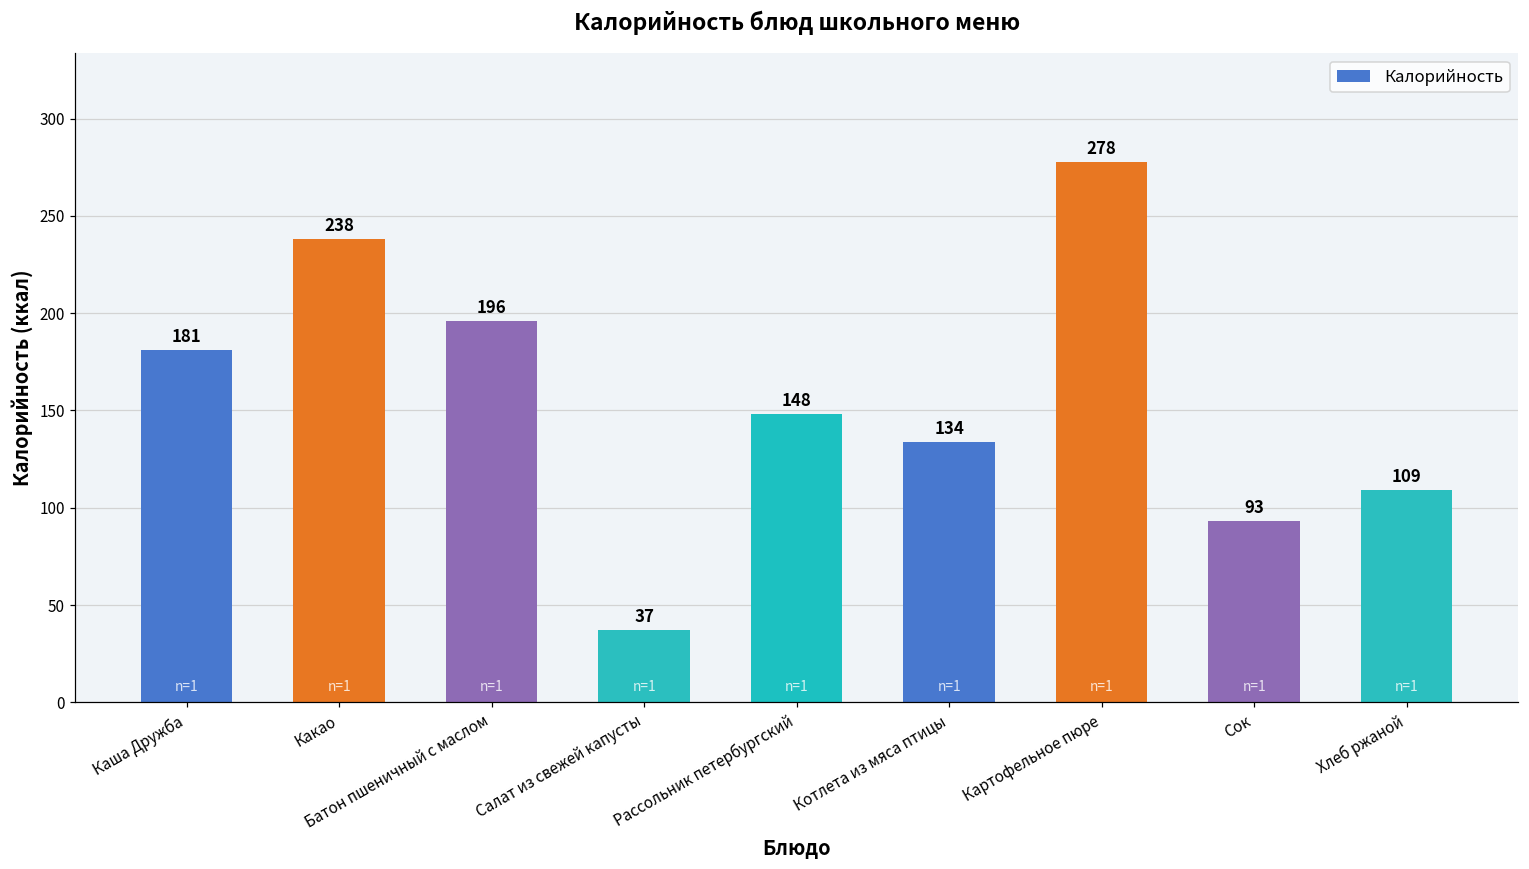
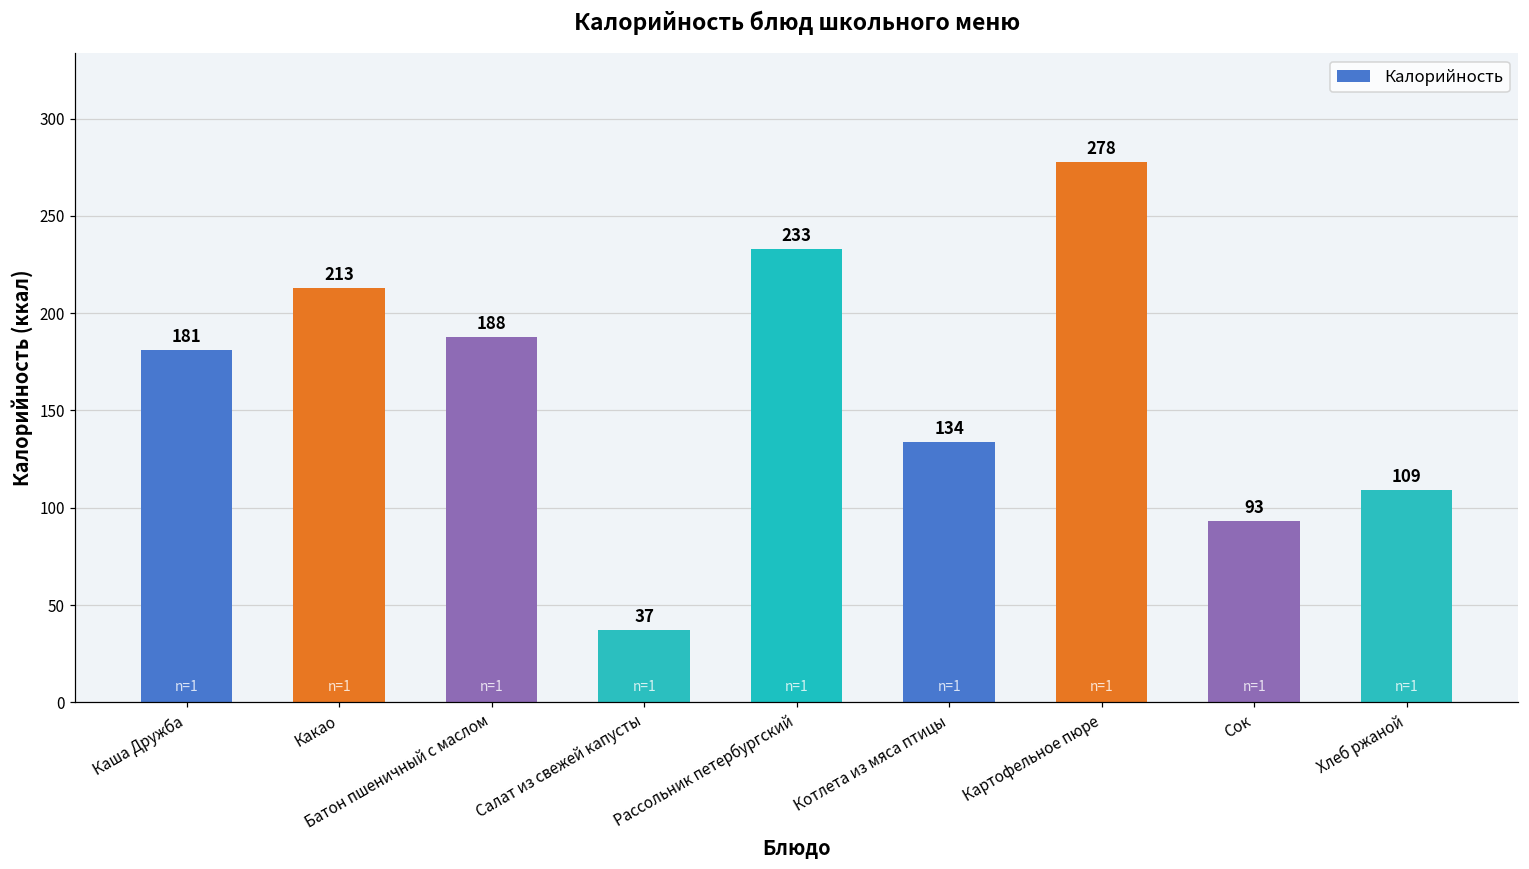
  {
    "Каша Дружба": 181,
-   "Какао": 238,
-   "Батон пшеничный с маслом": 196,
+   "Какао": 213,
+   "Батон пшеничный с маслом": 188,
    "Салат из свежей капусты": 37,
-   "Рассольник петербургский": 148,
+   "Рассольник петербургский": 233,
    "Котлета из мяса птицы": 134,
    "Картофельное пюре": 278,
    "Сок": 93,
    "Хлеб ржаной": 109
  }
